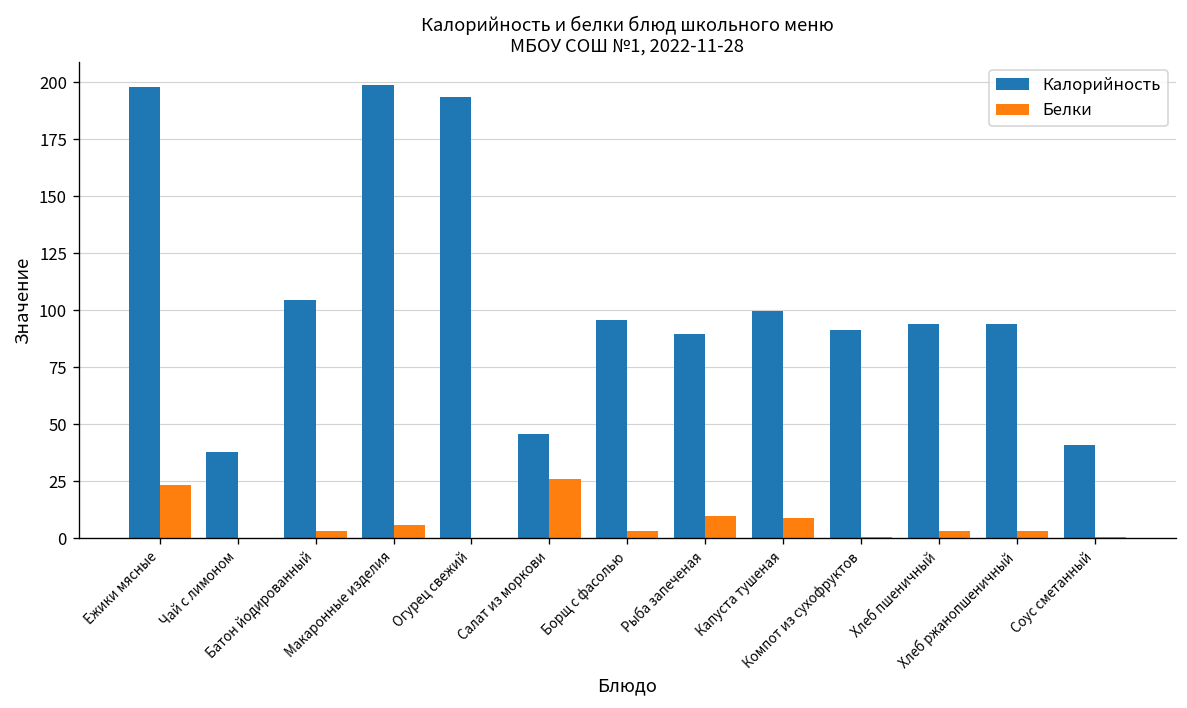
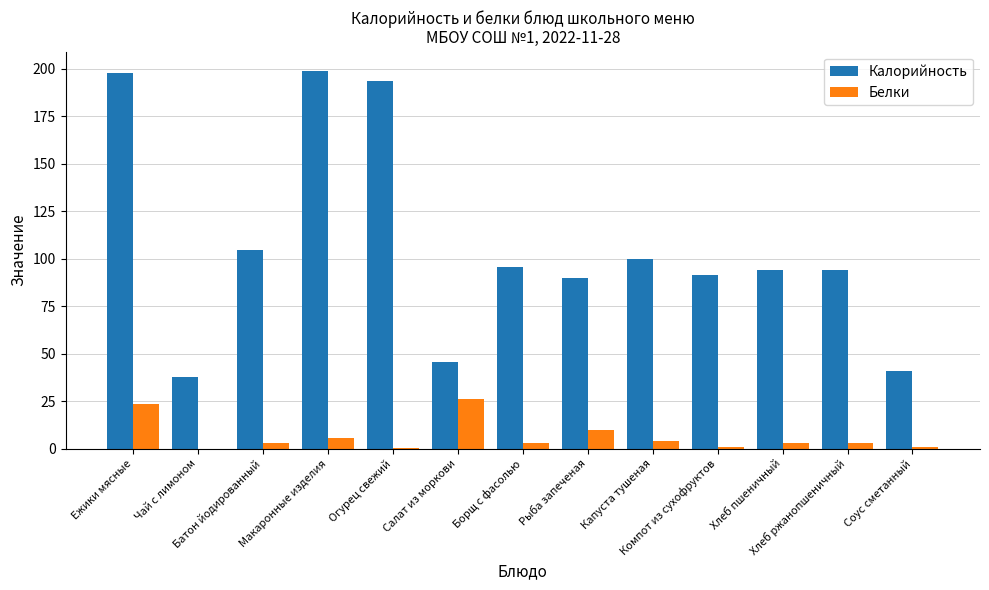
  {
    "Калорийность": {
      "Ежики мясные": 198,
      "Чай с лимоном": 38,
      "Батон йодированный": 104,
      "Макаронные изделия": 199,
      "Огурец свежий": 194,
      "Салат из моркови": 46,
      "Борщ с фасолью": 96,
      "Рыба запеченая": 90,
      "Капуста тушеная": 100,
      "Компот из сухофруктов": 91,
      "Хлеб пшеничный": 94,
      "Хлеб ржанопшеничный": 94,
      "Соус сметанный": 41
    },
    "Белки": {
      "Ежики мясные": 23,
      "Батон йодированный": 3,
      "Макаронные изделия": 6,
      "Салат из моркови": 26,
      "Борщ с фасолью": 3,
      "Рыба запеченая": 10,
-     "Капуста тушеная": 9,
+     "Капуста тушеная": 4,
      "Хлеб пшеничный": 3,
      "Хлеб ржанопшеничный": 3
    }
  }
